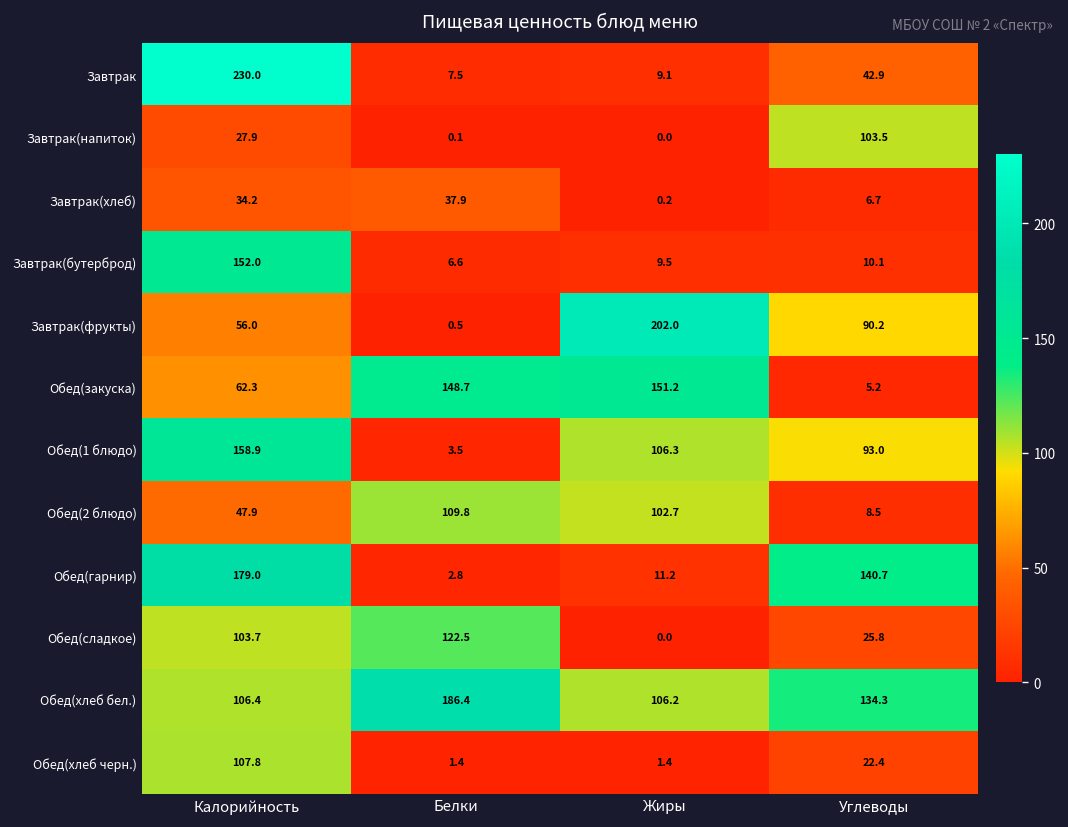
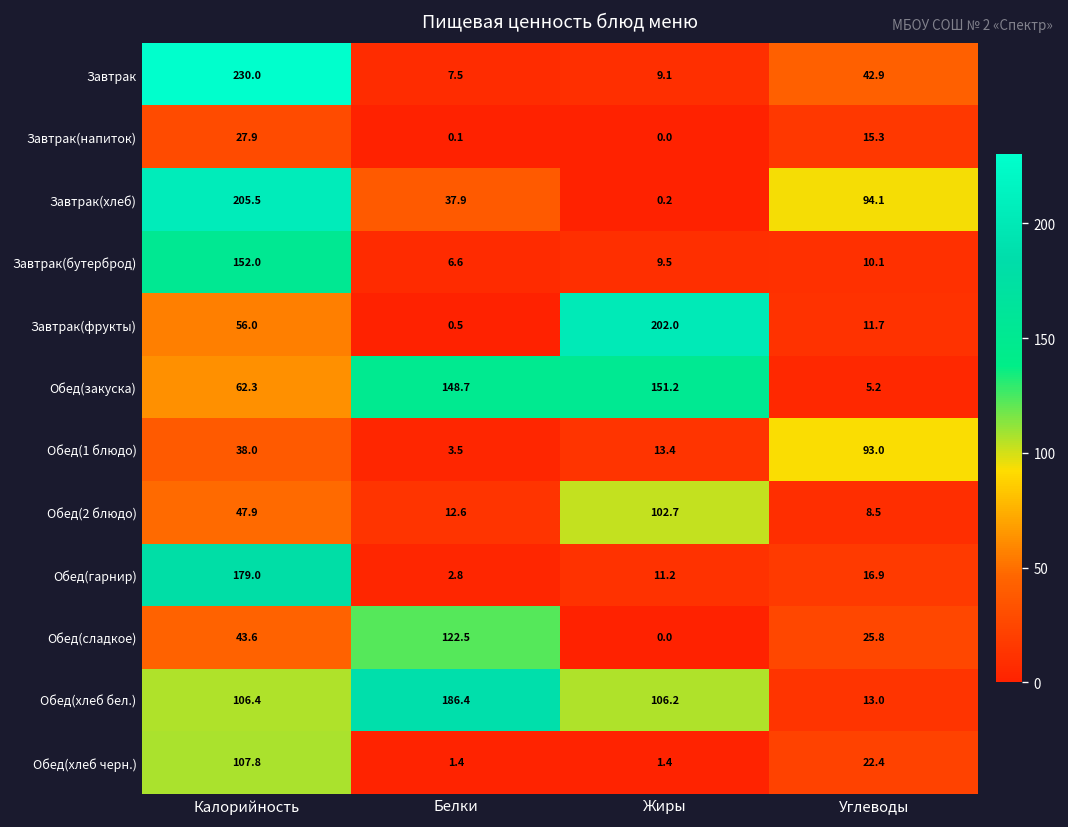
  {
    "Завтрак": {
      "Калорийность": 230.0,
      "Белки": 7.5,
      "Жиры": 9.1,
      "Углеводы": 42.9
    },
    "Завтрак(напиток)": {
      "Калорийность": 27.9,
      "Белки": 0.1,
      "Жиры": 0.0,
-     "Углеводы": 103.5
+     "Углеводы": 15.3
    },
    "Завтрак(хлеб)": {
-     "Калорийность": 34.2,
+     "Калорийность": 205.5,
      "Белки": 37.9,
      "Жиры": 0.2,
-     "Углеводы": 6.7
+     "Углеводы": 94.1
    },
    "Завтрак(бутерброд)": {
      "Калорийность": 152.0,
      "Белки": 6.6,
      "Жиры": 9.5,
      "Углеводы": 10.1
    },
    "Завтрак(фрукты)": {
      "Калорийность": 56.0,
      "Белки": 0.5,
      "Жиры": 202.0,
-     "Углеводы": 90.2
+     "Углеводы": 11.7
    },
    "Обед(закуска)": {
      "Калорийность": 62.3,
      "Белки": 148.7,
      "Жиры": 151.2,
      "Углеводы": 5.2
    },
    "Обед(1 блюдо)": {
-     "Калорийность": 158.9,
+     "Калорийность": 38.0,
      "Белки": 3.5,
-     "Жиры": 106.3,
+     "Жиры": 13.4,
      "Углеводы": 93.0
    },
    "Обед(2 блюдо)": {
      "Калорийность": 47.9,
-     "Белки": 109.8,
+     "Белки": 12.6,
      "Жиры": 102.7,
      "Углеводы": 8.5
    },
    "Обед(гарнир)": {
      "Калорийность": 179.0,
      "Белки": 2.8,
      "Жиры": 11.2,
-     "Углеводы": 140.7
+     "Углеводы": 16.9
    },
    "Обед(сладкое)": {
-     "Калорийность": 103.7,
+     "Калорийность": 43.6,
      "Белки": 122.5,
      "Жиры": 0.0,
      "Углеводы": 25.8
    },
    "Обед(хлеб бел.)": {
      "Калорийность": 106.4,
      "Белки": 186.4,
      "Жиры": 106.2,
-     "Углеводы": 134.3
+     "Углеводы": 13.0
    },
    "Обед(хлеб черн.)": {
      "Калорийность": 107.8,
      "Белки": 1.4,
      "Жиры": 1.4,
      "Углеводы": 22.4
    }
  }
